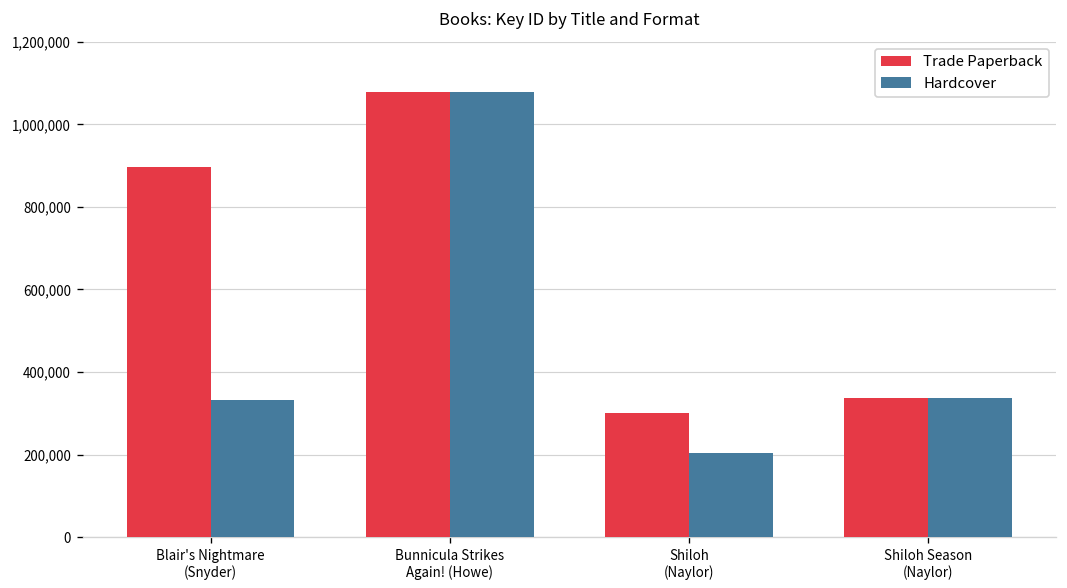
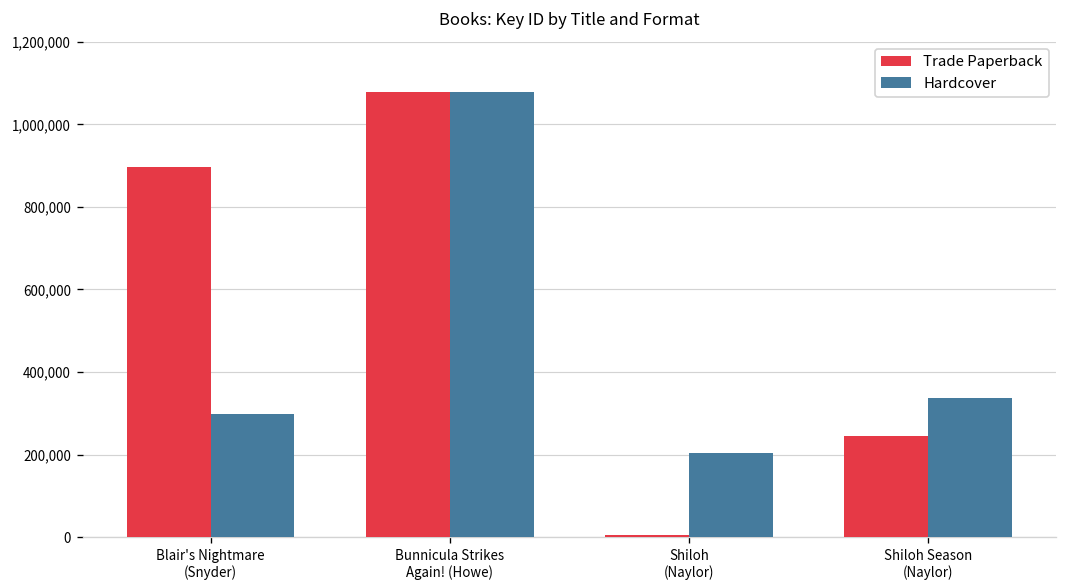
  {
    "Trade Paperback": {
      "Blair's Nightmare (Snyder)": "900,000",
      "Bunnicula Strikes Again! (Howe)": "1,080,000",
-     "Shiloh (Naylor)": "300,000",
-     "Shiloh Season (Naylor)": "340,000"
+     "Shiloh (Naylor)": "10,000",
+     "Shiloh Season (Naylor)": "250,000"
    },
    "Hardcover": {
-     "Blair's Nightmare (Snyder)": "330,000",
+     "Blair's Nightmare (Snyder)": "300,000",
      "Bunnicula Strikes Again! (Howe)": "1,080,000",
      "Shiloh (Naylor)": "200,000",
      "Shiloh Season (Naylor)": "340,000"
    }
  }
